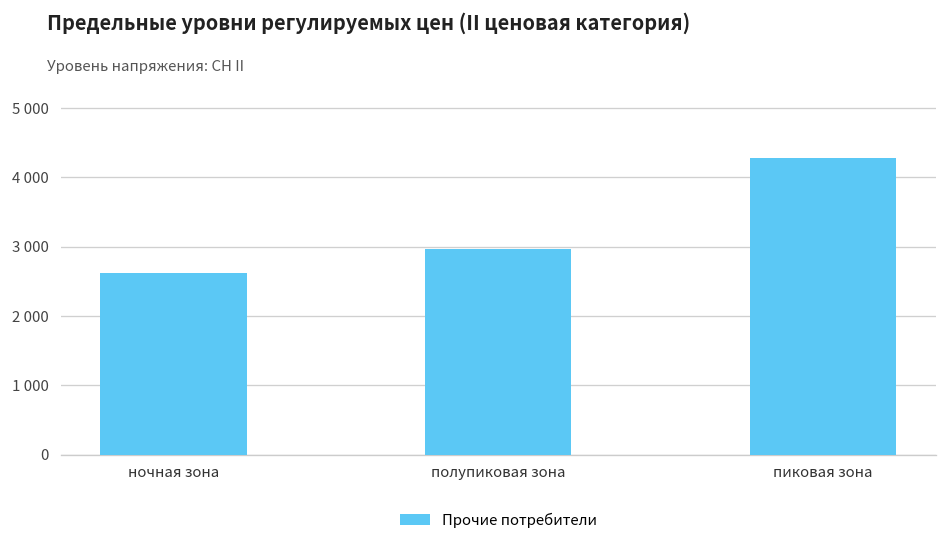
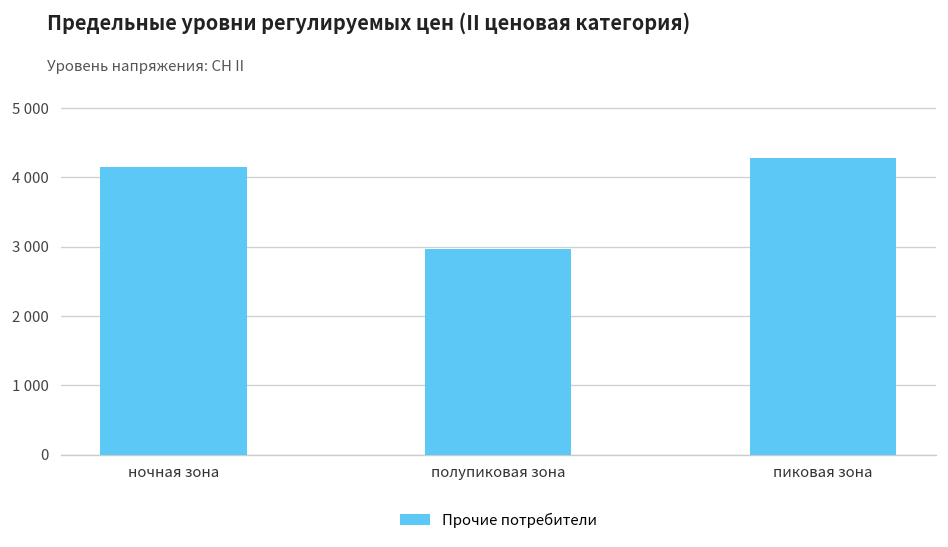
  {
-   "ночная зона": 2600,
+   "ночная зона": 4100,
    "полупиковая зона": 3000,
    "пиковая зона": 4300
  }
